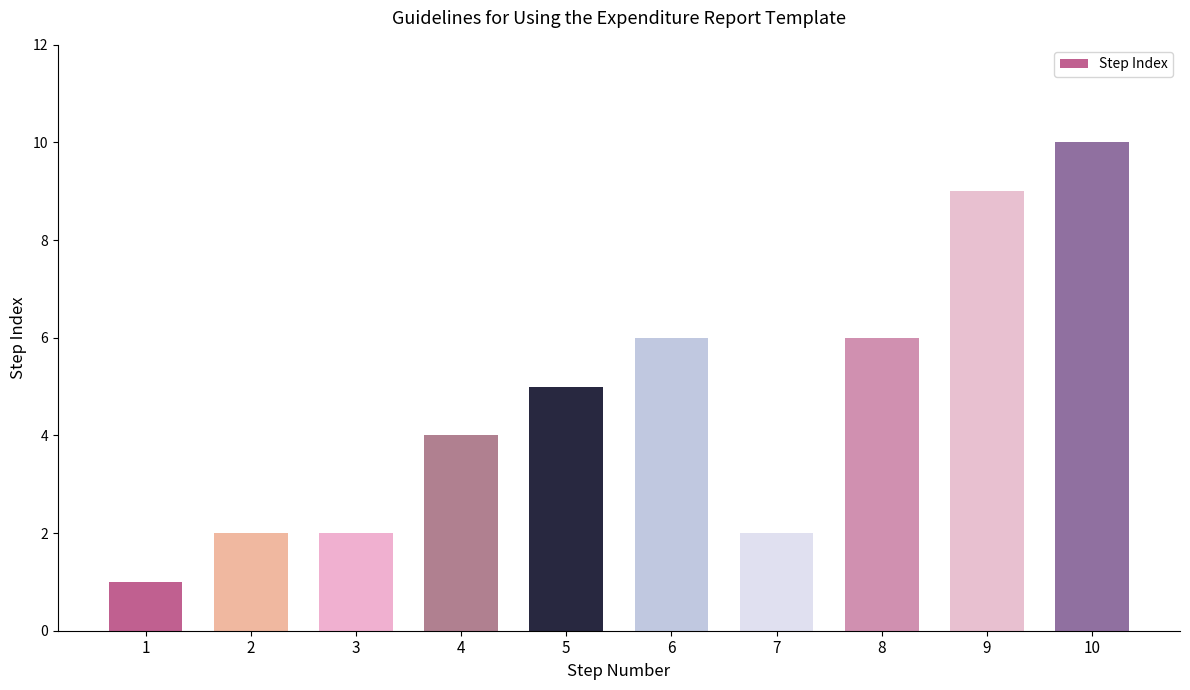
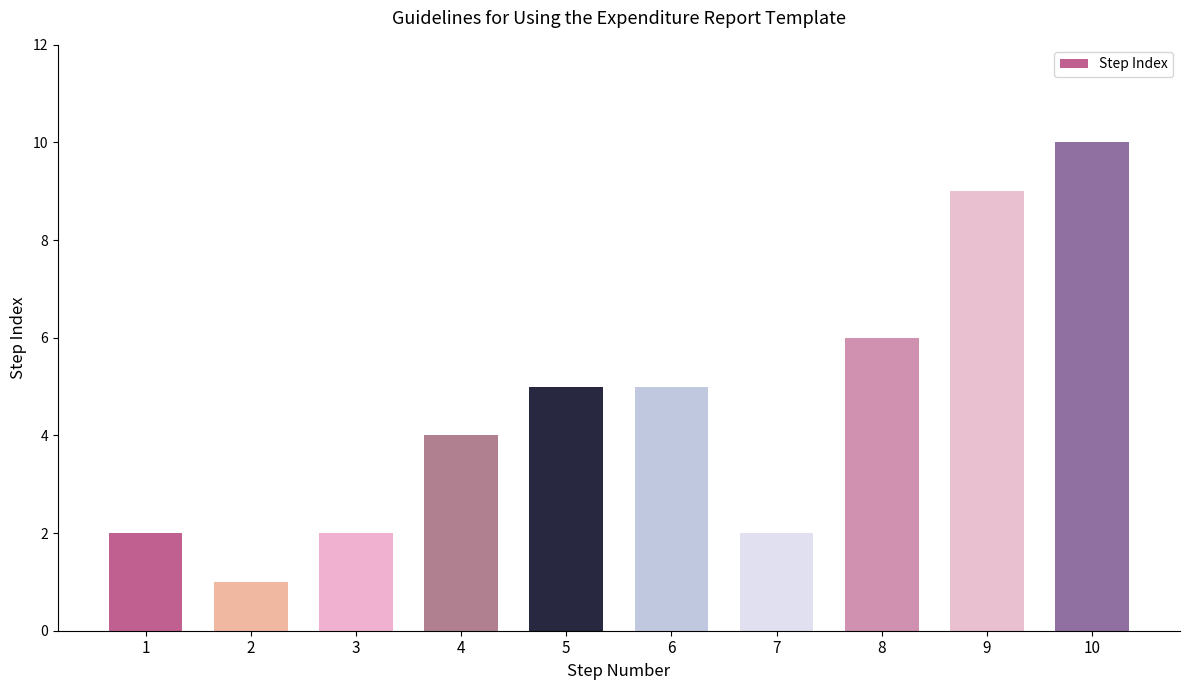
  {
-   "1": 1,
-   "2": 2,
+   "1": 2,
+   "2": 1,
    "3": 2,
    "4": 4,
    "5": 5,
-   "6": 6,
+   "6": 5,
    "7": 2,
    "8": 6,
    "9": 9,
    "10": 10
  }
